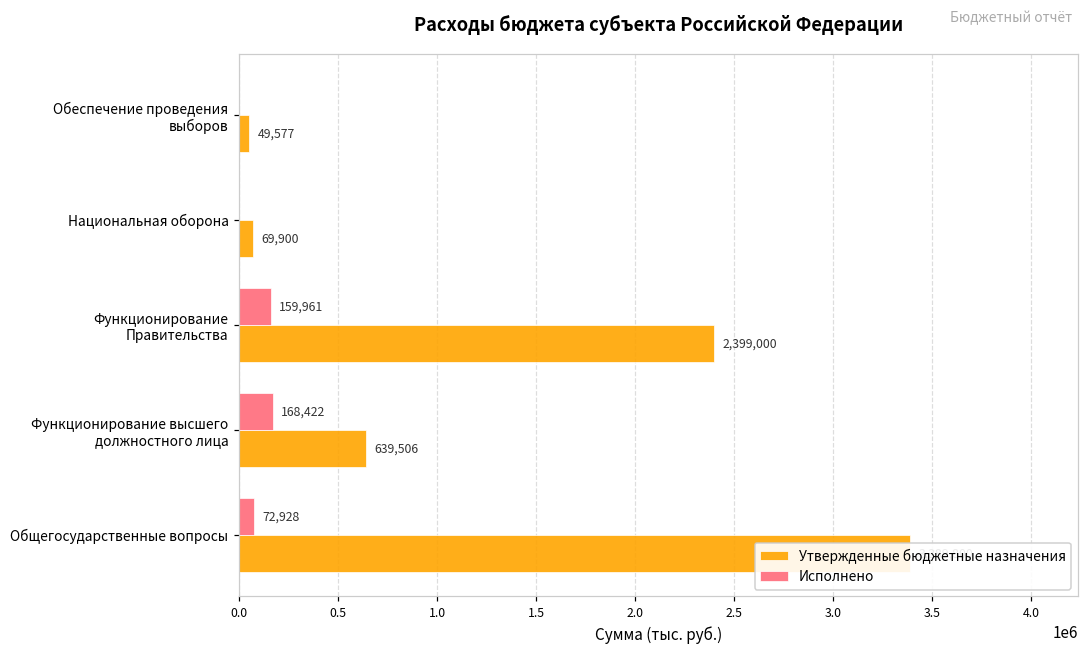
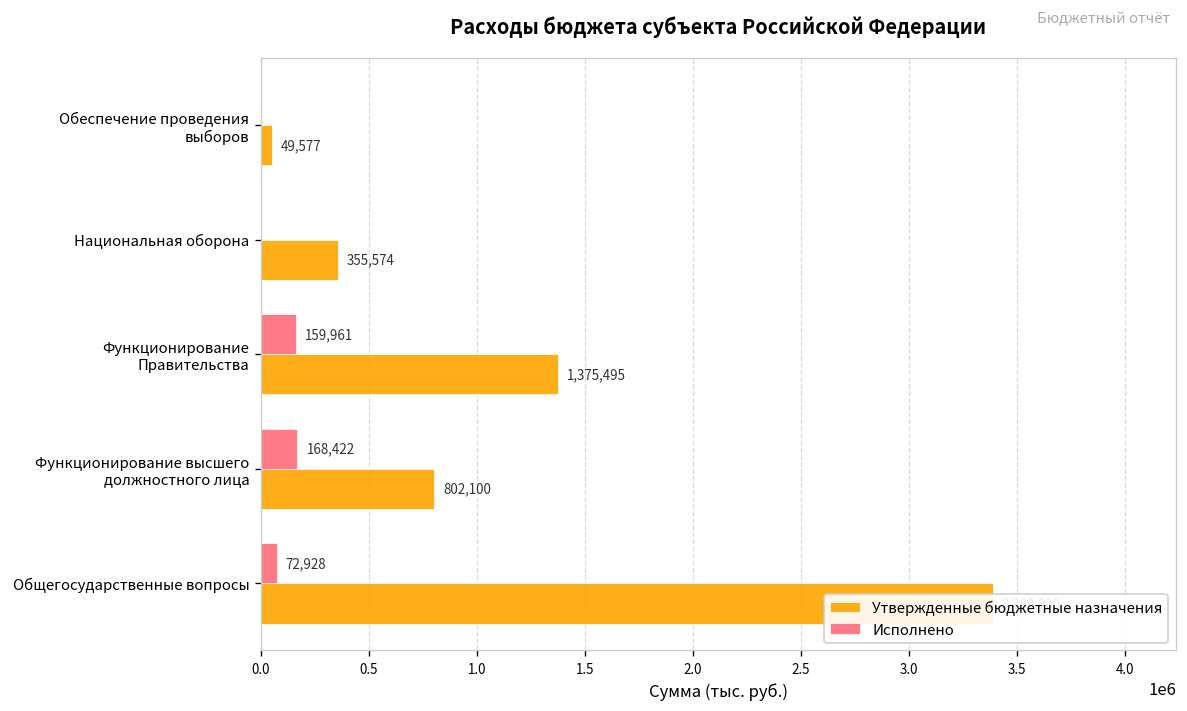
  {
    "Утвержденные бюджетные назначения": {
      "Обеспечение проведения выборов": "49,577",
-     "Национальная оборона": "69,900",
-     "Функционирование Правительства": "2,399,000",
-     "Функционирование высшего должностного лица": "639,506"
+     "Национальная оборона": "355,574",
+     "Функционирование Правительства": "1,375,495",
+     "Функционирование высшего должностного лица": "802,100"
    },
    "Исполнено": {
      "Функционирование Правительства": "159,961",
      "Функционирование высшего должностного лица": "168,422",
      "Общегосударственные вопросы": "72,928"
    }
  }
